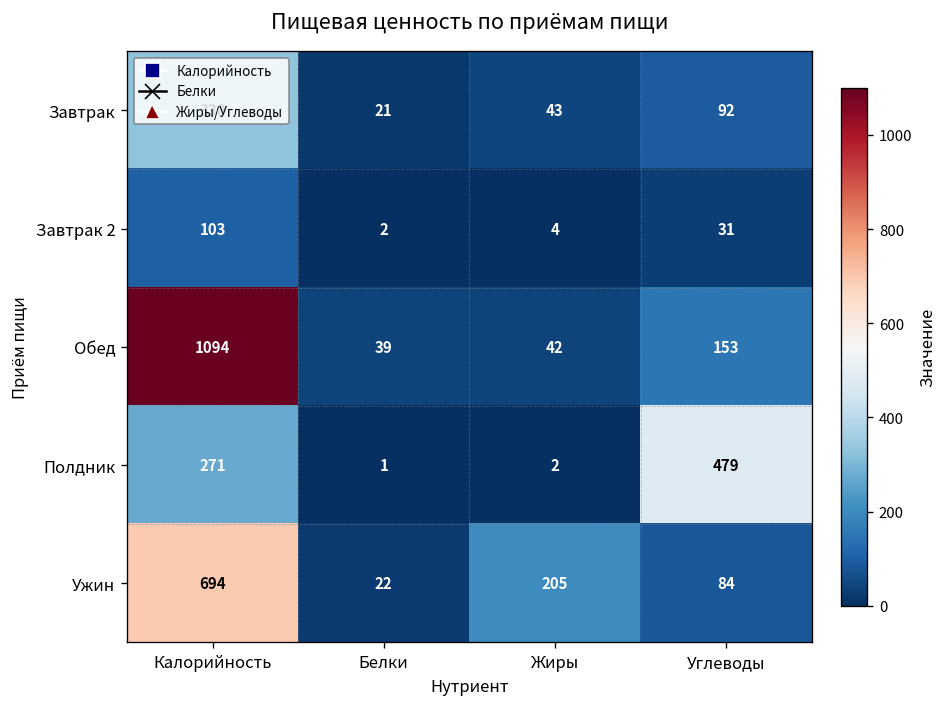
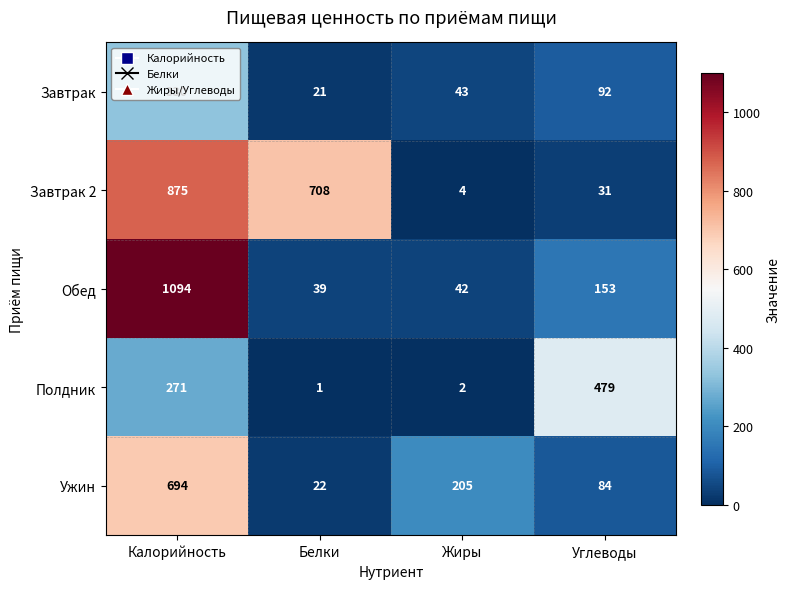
  {
    "Завтрак": {
      "Белки": 21,
      "Жиры": 43,
      "Углеводы": 92
    },
    "Завтрак 2": {
-     "Калорийность": 103,
-     "Белки": 2,
+     "Калорийность": 875,
+     "Белки": 708,
      "Жиры": 4,
      "Углеводы": 31
    },
    "Обед": {
      "Калорийность": 1094,
      "Белки": 39,
      "Жиры": 42,
      "Углеводы": 153
    },
    "Полдник": {
      "Калорийность": 271,
      "Белки": 1,
      "Жиры": 2,
      "Углеводы": 479
    },
    "Ужин": {
      "Калорийность": 694,
      "Белки": 22,
      "Жиры": 205,
      "Углеводы": 84
    }
  }
